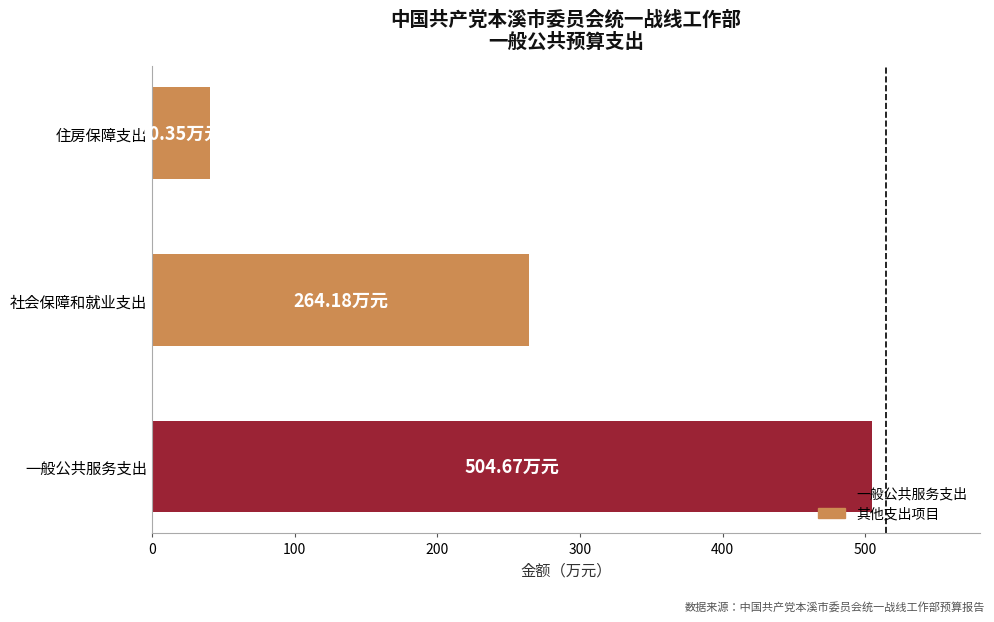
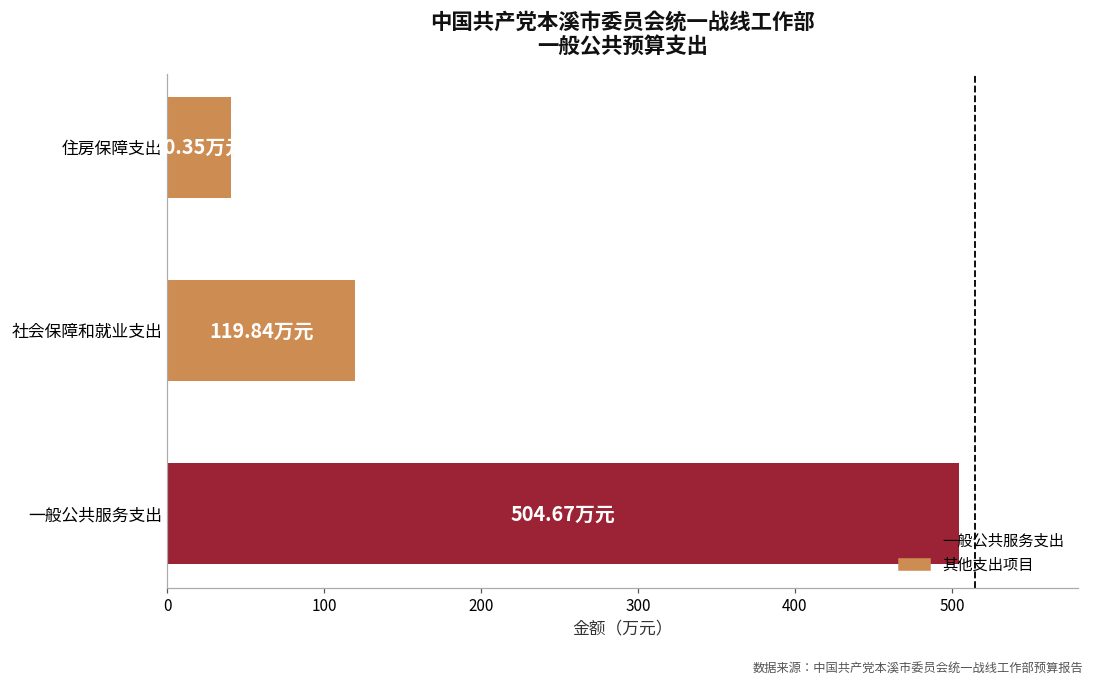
  {
    "住房保障支出": 40.35,
-   "社会保障和就业支出": 264.18,
+   "社会保障和就业支出": 119.84,
    "一般公共服务支出": 504.67
  }
